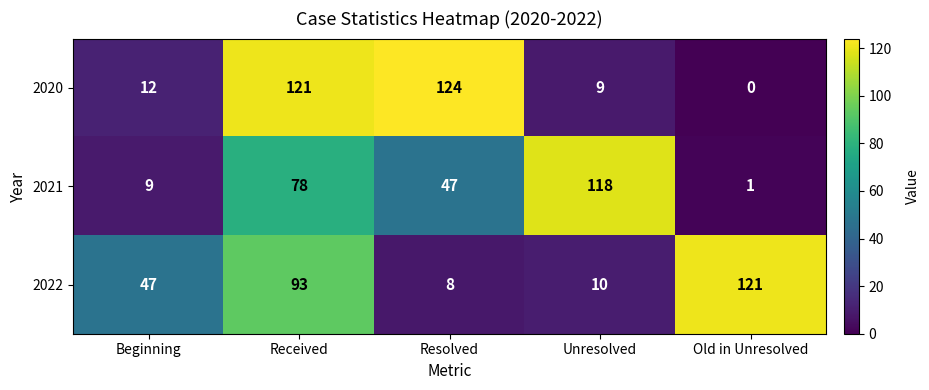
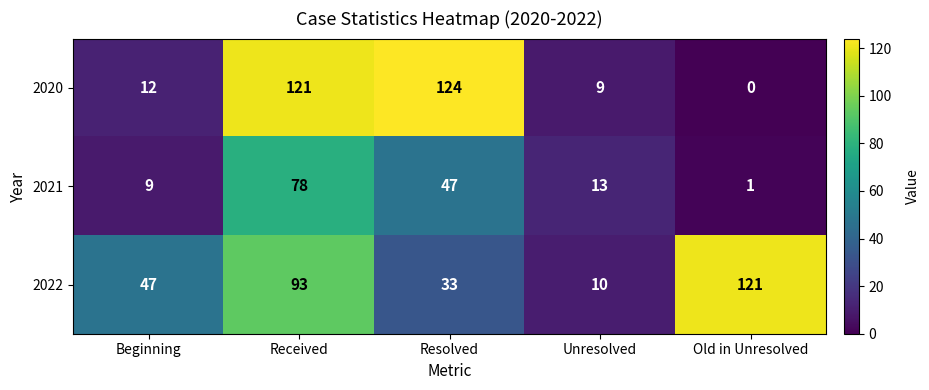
  {
    "2020": {
      "Beginning": 12,
      "Received": 121,
      "Resolved": 124,
      "Unresolved": 9,
      "Old in Unresolved": 0
    },
    "2021": {
      "Beginning": 9,
      "Received": 78,
      "Resolved": 47,
-     "Unresolved": 118,
+     "Unresolved": 13,
      "Old in Unresolved": 1
    },
    "2022": {
      "Beginning": 47,
      "Received": 93,
-     "Resolved": 8,
+     "Resolved": 33,
      "Unresolved": 10,
      "Old in Unresolved": 121
    }
  }
